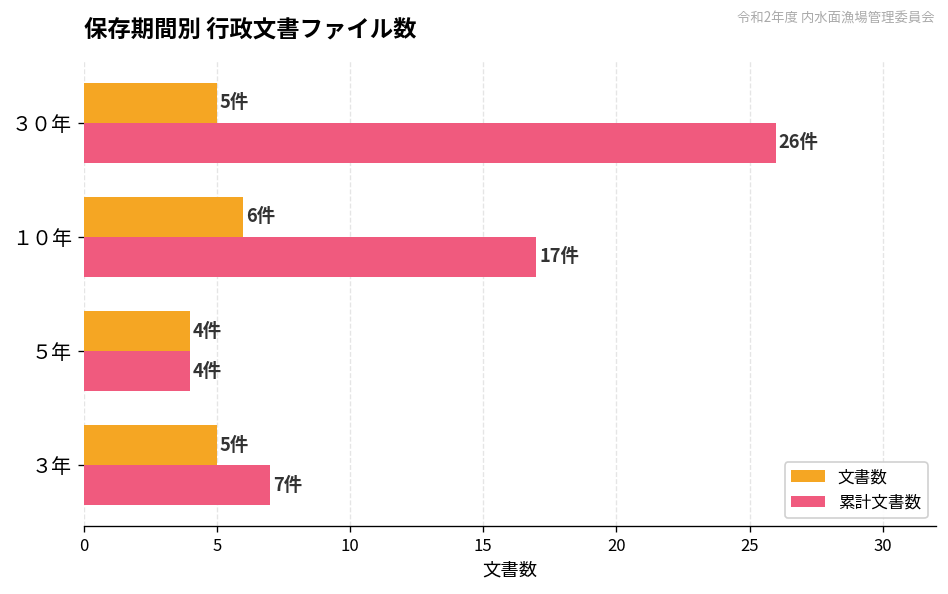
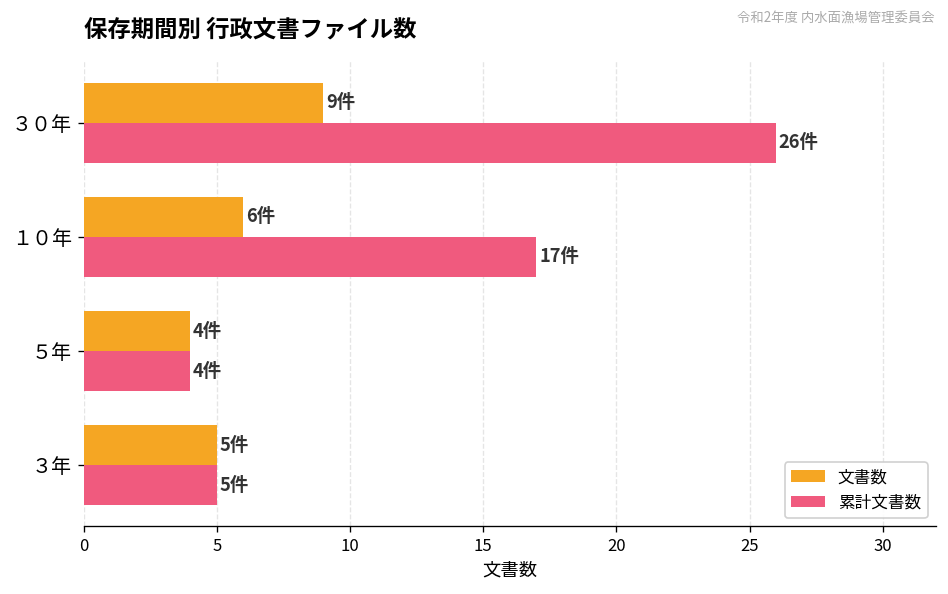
  {
    "文書数": {
-     "３０年": "5件",
+     "３０年": "9件",
      "１０年": "6件",
      "５年": "4件",
      "３年": "5件"
    },
    "累計文書数": {
      "３０年": "26件",
      "１０年": "17件",
      "５年": "4件",
-     "３年": "7件"
+     "３年": "5件"
    }
  }
